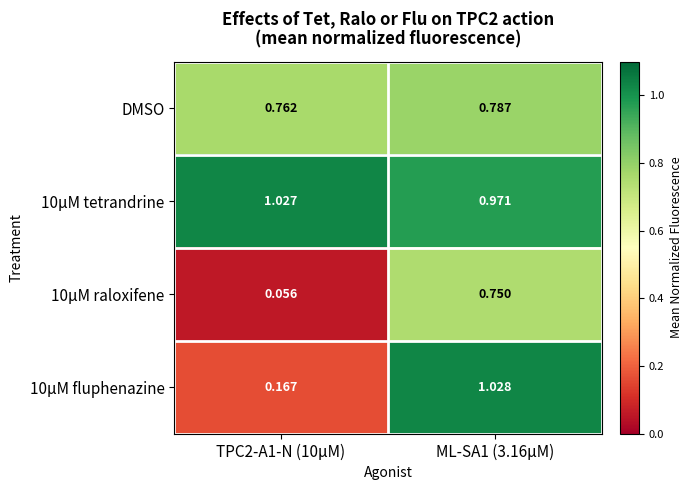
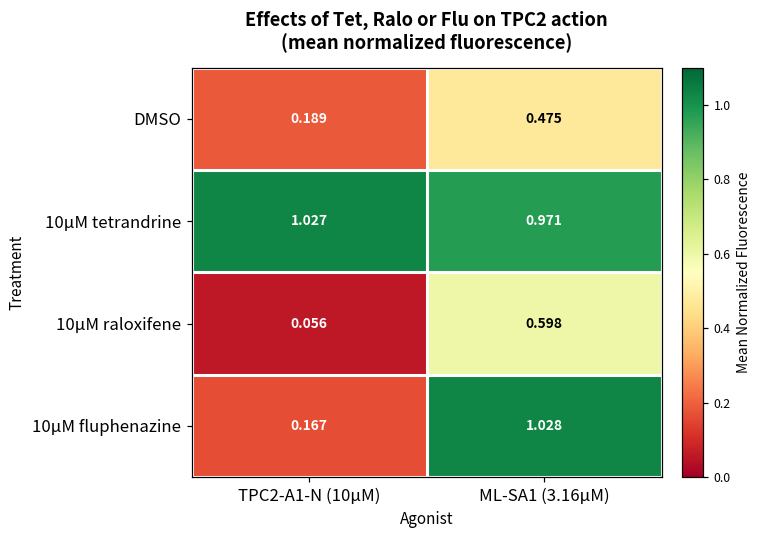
  {
    "DMSO": {
-     "TPC2-A1-N (10µM)": 0.762,
-     "ML-SA1 (3.16µM)": 0.787
+     "TPC2-A1-N (10µM)": 0.189,
+     "ML-SA1 (3.16µM)": 0.475
    },
    "10µM tetrandrine": {
      "TPC2-A1-N (10µM)": 1.027,
      "ML-SA1 (3.16µM)": 0.971
    },
    "10µM raloxifene": {
      "TPC2-A1-N (10µM)": 0.056,
-     "ML-SA1 (3.16µM)": 0.750
+     "ML-SA1 (3.16µM)": 0.598
    },
    "10µM fluphenazine": {
      "TPC2-A1-N (10µM)": 0.167,
      "ML-SA1 (3.16µM)": 1.028
    }
  }
